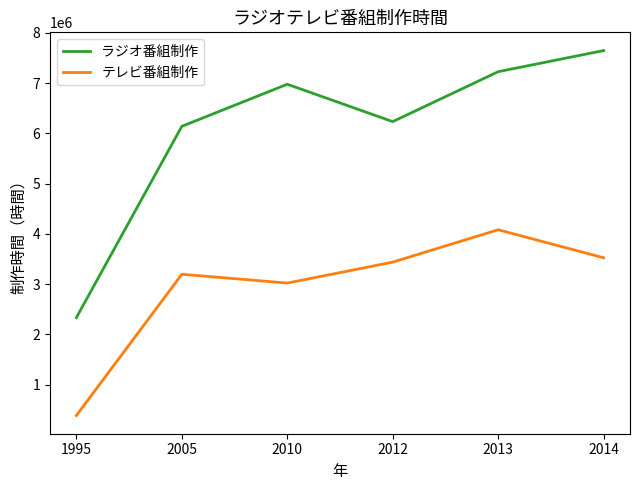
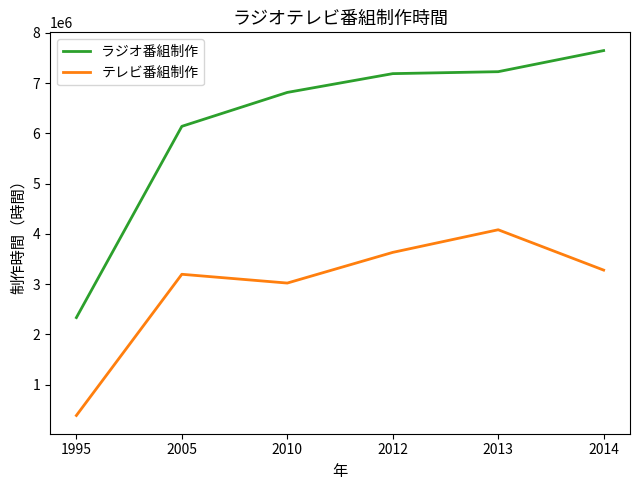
  {
    "ラジオ番組制作": {
      "1995": 2300000,
      "2005": 6100000,
-     "2010": 7000000,
-     "2012": 6200000,
+     "2010": 6800000,
+     "2012": 7200000,
      "2013": 7200000,
      "2014": 7600000
    },
    "テレビ番組制作": {
      "1995": 400000,
      "2005": 3200000,
      "2010": 3000000,
-     "2012": 3400000,
+     "2012": 3600000,
      "2013": 4100000,
-     "2014": 3500000
+     "2014": 3300000
    }
  }
